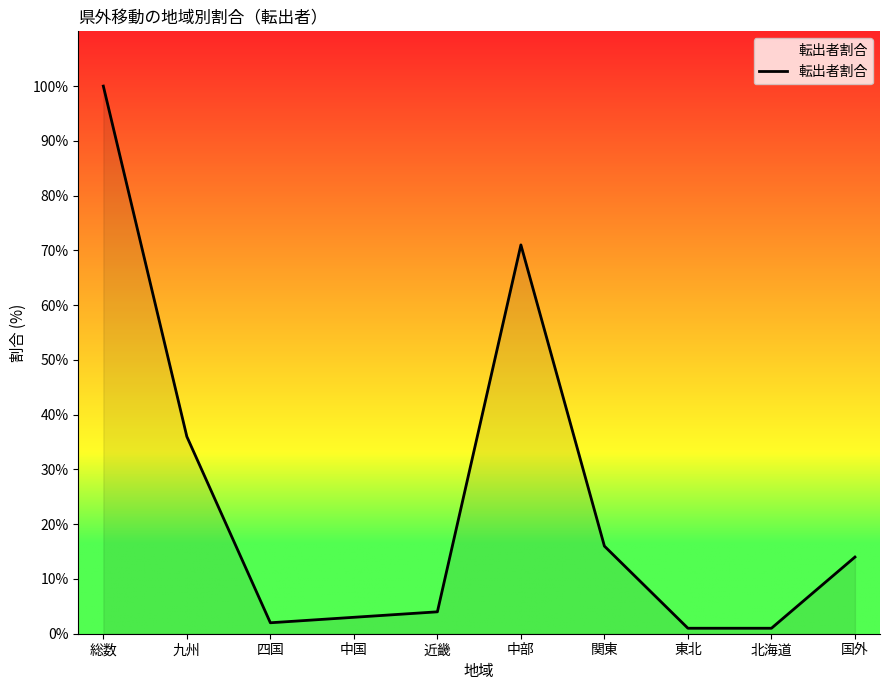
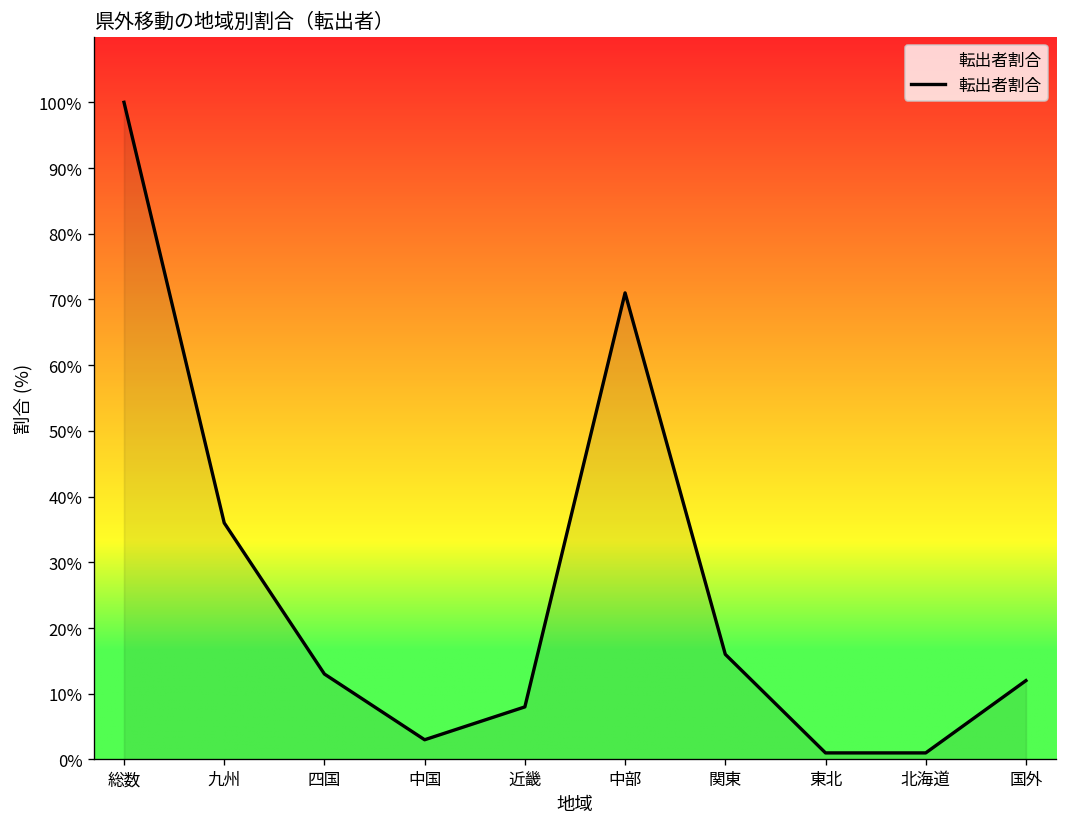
  {
    "総数": "100%",
    "九州": "36%",
-   "四国": "2%",
+   "四国": "13%",
    "中国": "3%",
-   "近畿": "4%",
+   "近畿": "8%",
    "中部": "71%",
    "関東": "16%",
    "東北": "1%",
    "北海道": "1%",
-   "国外": "14%"
+   "国外": "12%"
  }
